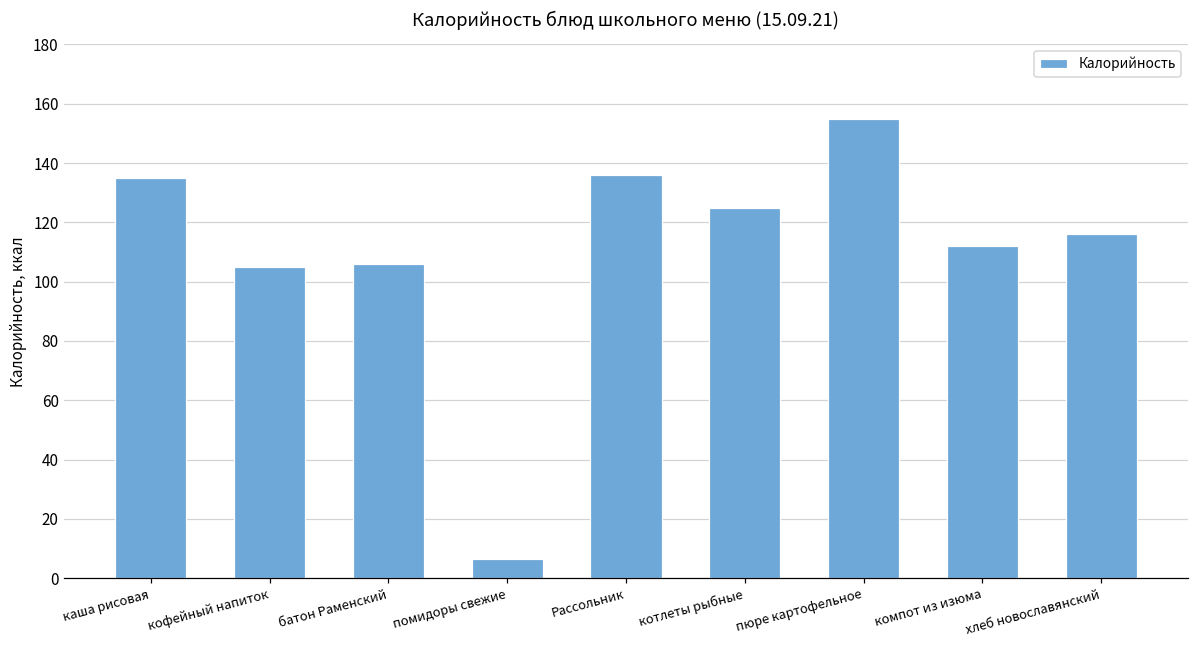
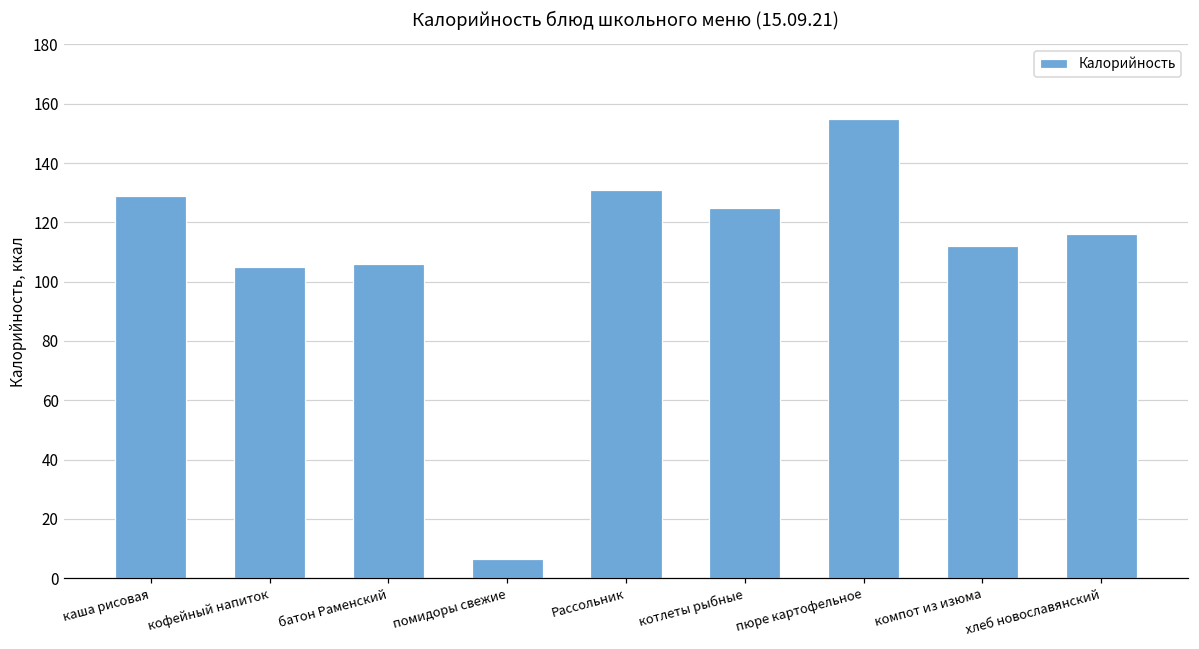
  {
-   "каша рисовая": 135,
+   "каша рисовая": 129,
    "кофейный напиток": 105,
    "батон Раменский": 106,
    "помидоры свежие": 7,
-   "Рассольник": 136,
+   "Рассольник": 131,
    "котлеты рыбные": 125,
    "пюре картофельное": 155,
    "компот из изюма": 112,
    "хлеб новославянский": 116
  }
